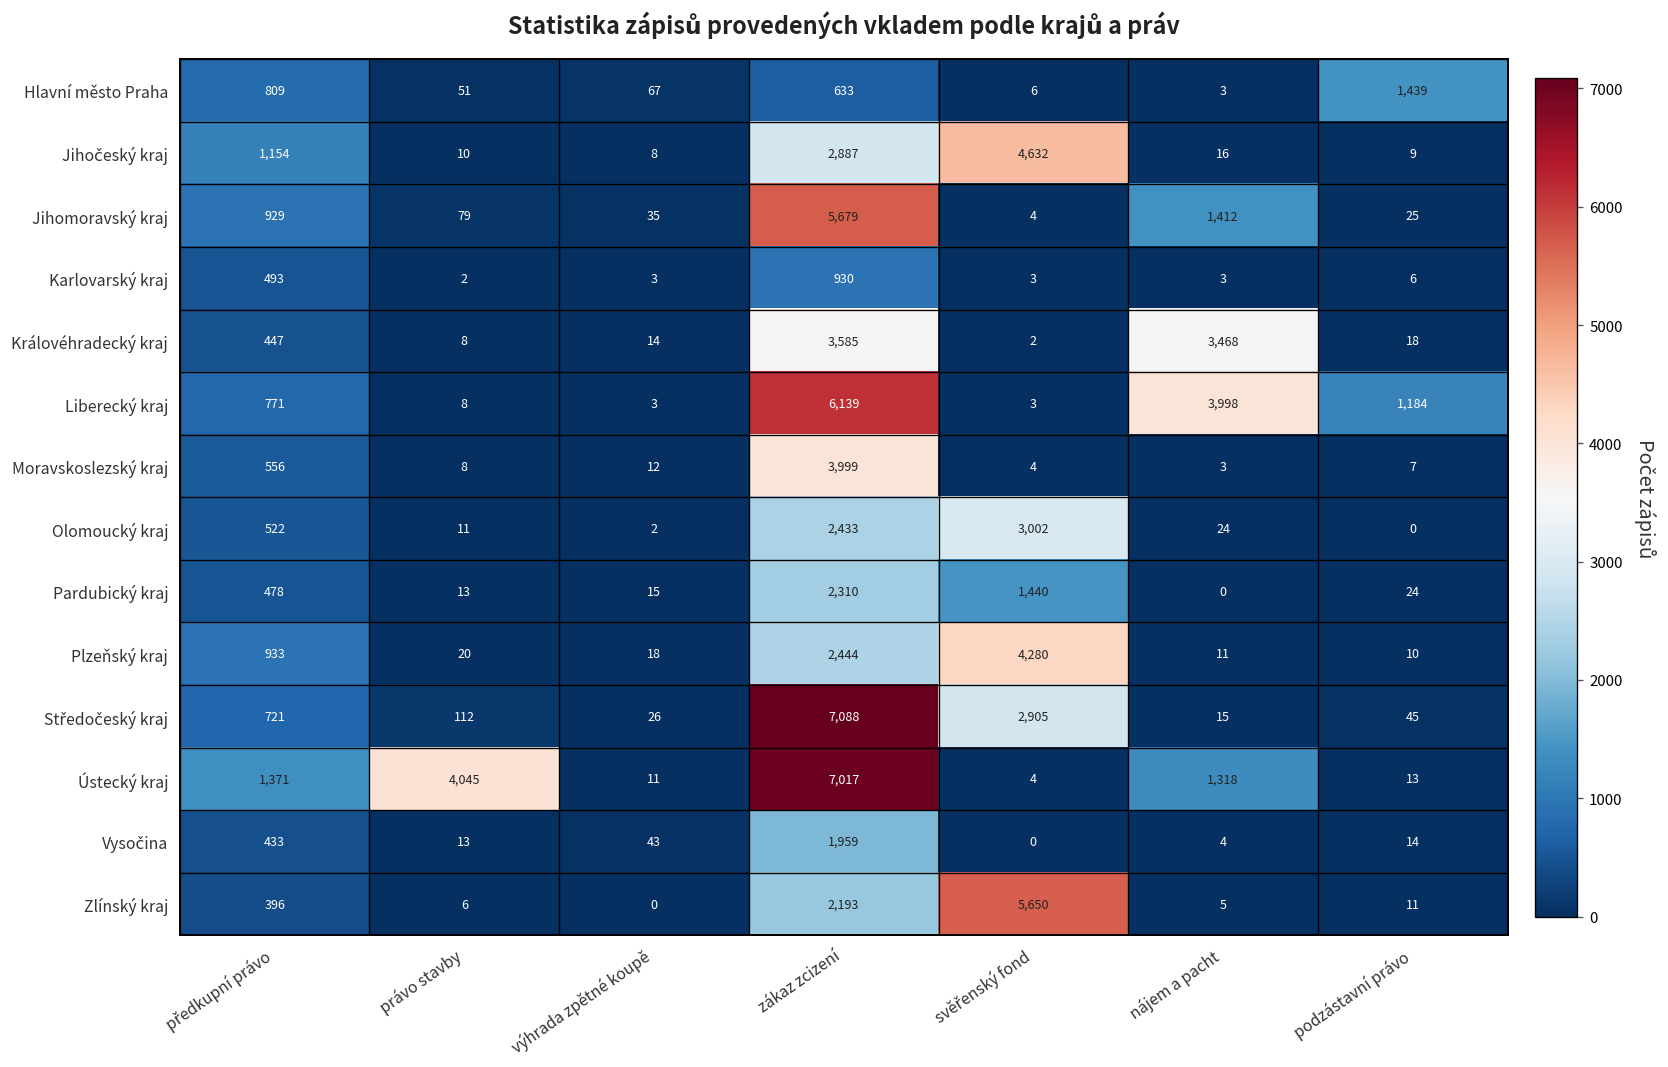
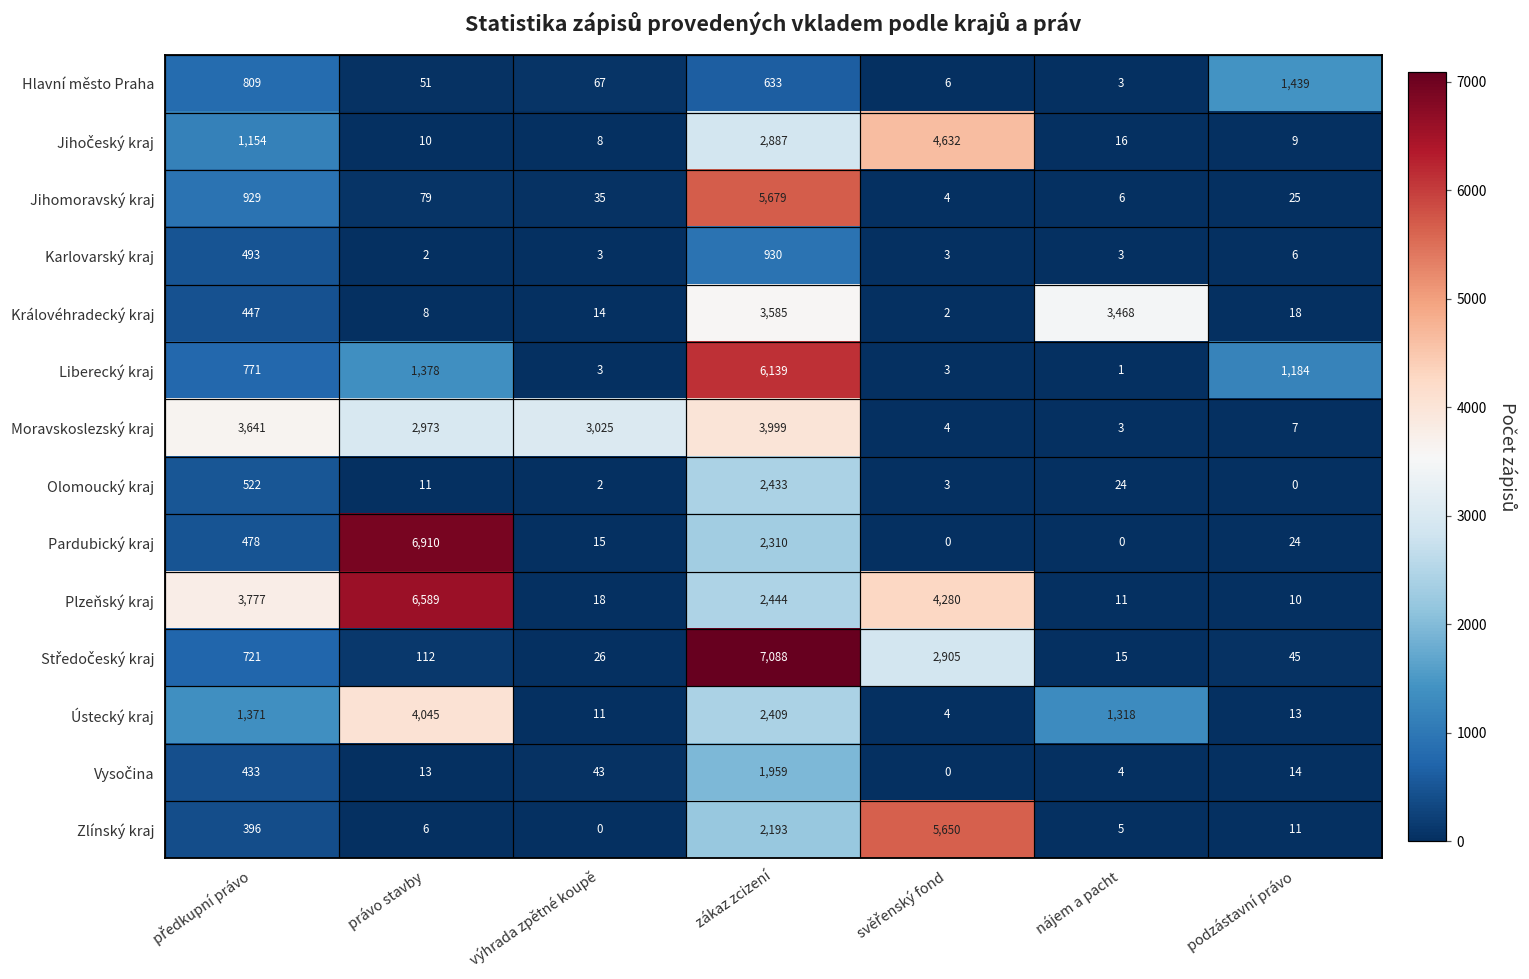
  {
    "Hlavní město Praha": {
      "předkupní právo": "809",
      "právo stavby": "51",
      "výhrada zpětné koupě": "67",
      "zákaz zcizení": "633",
      "svěřenský fond": "6",
      "nájem a pacht": "3",
      "podzástavní právo": "1,439"
    },
    "Jihočeský kraj": {
      "předkupní právo": "1,154",
      "právo stavby": "10",
      "výhrada zpětné koupě": "8",
      "zákaz zcizení": "2,887",
      "svěřenský fond": "4,632",
      "nájem a pacht": "16",
      "podzástavní právo": "9"
    },
    "Jihomoravský kraj": {
      "předkupní právo": "929",
      "právo stavby": "79",
      "výhrada zpětné koupě": "35",
      "zákaz zcizení": "5,679",
      "svěřenský fond": "4",
-     "nájem a pacht": "1,412",
+     "nájem a pacht": "6",
      "podzástavní právo": "25"
    },
    "Karlovarský kraj": {
      "předkupní právo": "493",
      "právo stavby": "2",
      "výhrada zpětné koupě": "3",
      "zákaz zcizení": "930",
      "svěřenský fond": "3",
      "nájem a pacht": "3",
      "podzástavní právo": "6"
    },
    "Královéhradecký kraj": {
      "předkupní právo": "447",
      "právo stavby": "8",
      "výhrada zpětné koupě": "14",
      "zákaz zcizení": "3,585",
      "svěřenský fond": "2",
      "nájem a pacht": "3,468",
      "podzástavní právo": "18"
    },
    "Liberecký kraj": {
      "předkupní právo": "771",
-     "právo stavby": "8",
+     "právo stavby": "1,378",
      "výhrada zpětné koupě": "3",
      "zákaz zcizení": "6,139",
      "svěřenský fond": "3",
-     "nájem a pacht": "3,998",
+     "nájem a pacht": "1",
      "podzástavní právo": "1,184"
    },
    "Moravskoslezský kraj": {
-     "předkupní právo": "556",
-     "právo stavby": "8",
-     "výhrada zpětné koupě": "12",
+     "předkupní právo": "3,641",
+     "právo stavby": "2,973",
+     "výhrada zpětné koupě": "3,025",
      "zákaz zcizení": "3,999",
      "svěřenský fond": "4",
      "nájem a pacht": "3",
      "podzástavní právo": "7"
    },
    "Olomoucký kraj": {
      "předkupní právo": "522",
      "právo stavby": "11",
      "výhrada zpětné koupě": "2",
      "zákaz zcizení": "2,433",
-     "svěřenský fond": "3,002",
+     "svěřenský fond": "3",
      "nájem a pacht": "24",
      "podzástavní právo": "0"
    },
    "Pardubický kraj": {
      "předkupní právo": "478",
-     "právo stavby": "13",
+     "právo stavby": "6,910",
      "výhrada zpětné koupě": "15",
      "zákaz zcizení": "2,310",
-     "svěřenský fond": "1,440",
+     "svěřenský fond": "0",
      "nájem a pacht": "0",
      "podzástavní právo": "24"
    },
    "Plzeňský kraj": {
-     "předkupní právo": "933",
-     "právo stavby": "20",
+     "předkupní právo": "3,777",
+     "právo stavby": "6,589",
      "výhrada zpětné koupě": "18",
      "zákaz zcizení": "2,444",
      "svěřenský fond": "4,280",
      "nájem a pacht": "11",
      "podzástavní právo": "10"
    },
    "Středočeský kraj": {
      "předkupní právo": "721",
      "právo stavby": "112",
      "výhrada zpětné koupě": "26",
      "zákaz zcizení": "7,088",
      "svěřenský fond": "2,905",
      "nájem a pacht": "15",
      "podzástavní právo": "45"
    },
    "Ústecký kraj": {
      "předkupní právo": "1,371",
      "právo stavby": "4,045",
      "výhrada zpětné koupě": "11",
-     "zákaz zcizení": "7,017",
+     "zákaz zcizení": "2,409",
      "svěřenský fond": "4",
      "nájem a pacht": "1,318",
      "podzástavní právo": "13"
    },
    "Vysočina": {
      "předkupní právo": "433",
      "právo stavby": "13",
      "výhrada zpětné koupě": "43",
      "zákaz zcizení": "1,959",
      "svěřenský fond": "0",
      "nájem a pacht": "4",
      "podzástavní právo": "14"
    },
    "Zlínský kraj": {
      "předkupní právo": "396",
      "právo stavby": "6",
      "výhrada zpětné koupě": "0",
      "zákaz zcizení": "2,193",
      "svěřenský fond": "5,650",
      "nájem a pacht": "5",
      "podzástavní právo": "11"
    }
  }
